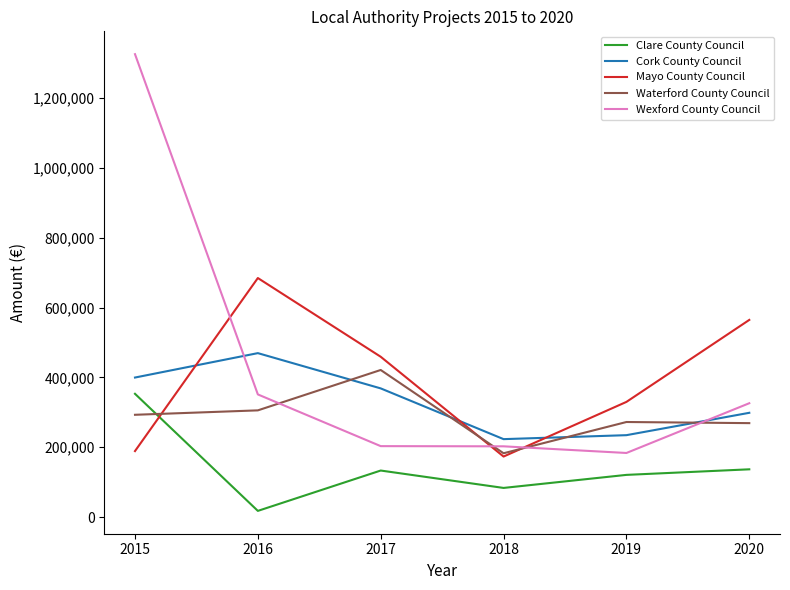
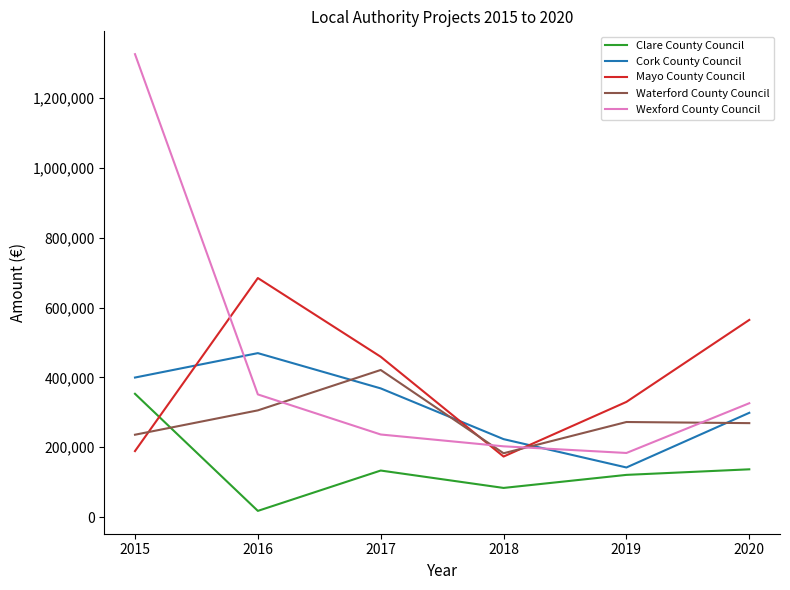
  {
    "Clare County Council": {
      "2015": "350,000",
      "2016": "20,000",
      "2017": "130,000",
      "2018": "80,000",
      "2019": "120,000",
      "2020": "140,000"
    },
    "Cork County Council": {
      "2015": "400,000",
      "2016": "470,000",
      "2017": "370,000",
      "2018": "220,000",
-     "2019": "230,000",
+     "2019": "140,000",
      "2020": "300,000"
    },
    "Mayo County Council": {
      "2015": "190,000",
      "2016": "680,000",
      "2017": "460,000",
      "2018": "170,000",
      "2019": "330,000",
      "2020": "560,000"
    },
    "Waterford County Council": {
-     "2015": "290,000",
+     "2015": "240,000",
      "2016": "310,000",
      "2017": "420,000",
      "2018": "180,000",
      "2019": "270,000",
      "2020": "270,000"
    },
    "Wexford County Council": {
      "2015": "1,330,000",
      "2016": "350,000",
-     "2017": "200,000",
+     "2017": "240,000",
      "2018": "200,000",
      "2019": "180,000",
      "2020": "330,000"
    }
  }
